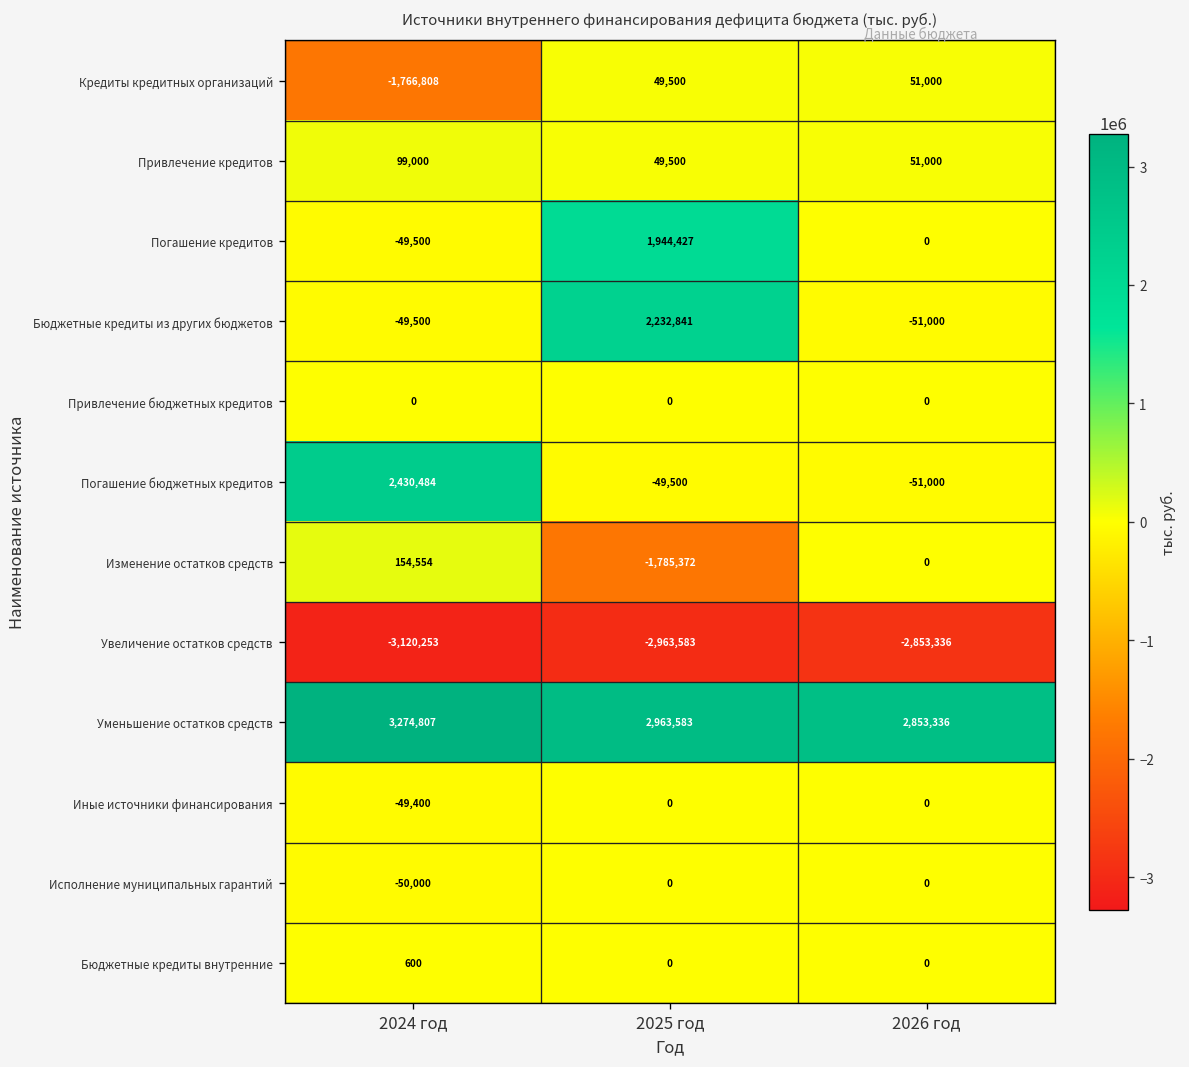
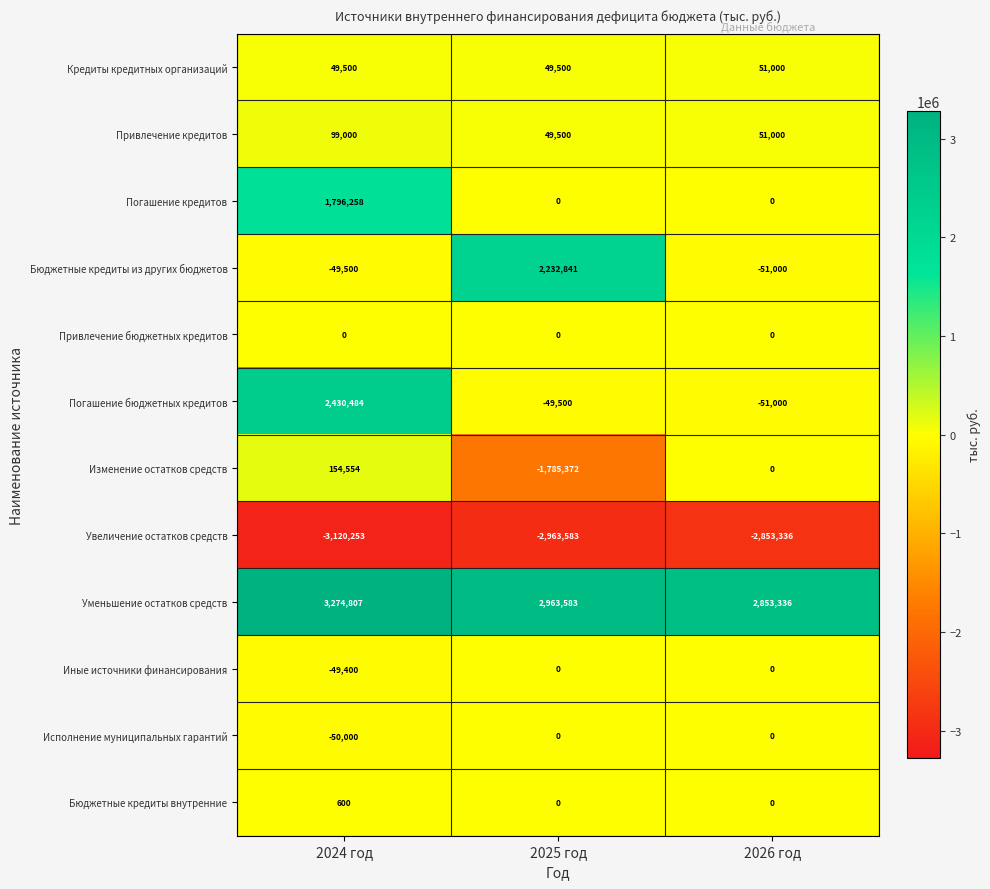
  {
    "Кредиты кредитных организаций": {
-     "2024 год": "-1,766,808",
+     "2024 год": "49,500",
      "2025 год": "49,500",
      "2026 год": "51,000"
    },
    "Привлечение кредитов": {
      "2024 год": "99,000",
      "2025 год": "49,500",
      "2026 год": "51,000"
    },
    "Погашение кредитов": {
-     "2024 год": "-49,500",
-     "2025 год": "1,944,427",
+     "2024 год": "1,796,258",
+     "2025 год": "0",
      "2026 год": "0"
    },
    "Бюджетные кредиты из других бюджетов": {
      "2024 год": "-49,500",
      "2025 год": "2,232,841",
      "2026 год": "-51,000"
    },
    "Привлечение бюджетных кредитов": {
      "2024 год": "0",
      "2025 год": "0",
      "2026 год": "0"
    },
    "Погашение бюджетных кредитов": {
      "2024 год": "2,430,484",
      "2025 год": "-49,500",
      "2026 год": "-51,000"
    },
    "Изменение остатков средств": {
      "2024 год": "154,554",
      "2025 год": "-1,785,372",
      "2026 год": "0"
    },
    "Увеличение остатков средств": {
      "2024 год": "-3,120,253",
      "2025 год": "-2,963,583",
      "2026 год": "-2,853,336"
    },
    "Уменьшение остатков средств": {
      "2024 год": "3,274,807",
      "2025 год": "2,963,583",
      "2026 год": "2,853,336"
    },
    "Иные источники финансирования": {
      "2024 год": "-49,400",
      "2025 год": "0",
      "2026 год": "0"
    },
    "Исполнение муниципальных гарантий": {
      "2024 год": "-50,000",
      "2025 год": "0",
      "2026 год": "0"
    },
    "Бюджетные кредиты внутренние": {
      "2024 год": "600",
      "2025 год": "0",
      "2026 год": "0"
    }
  }
